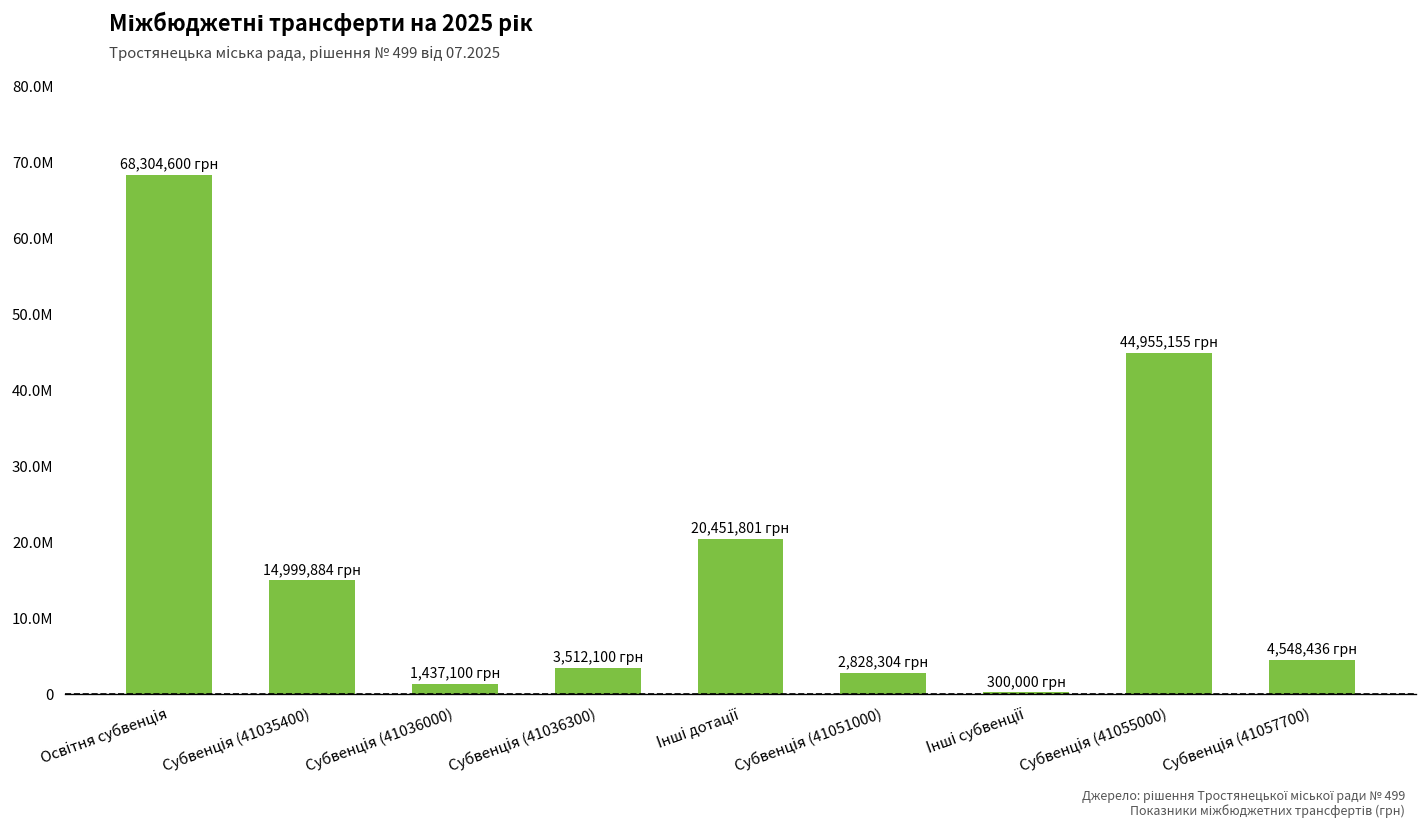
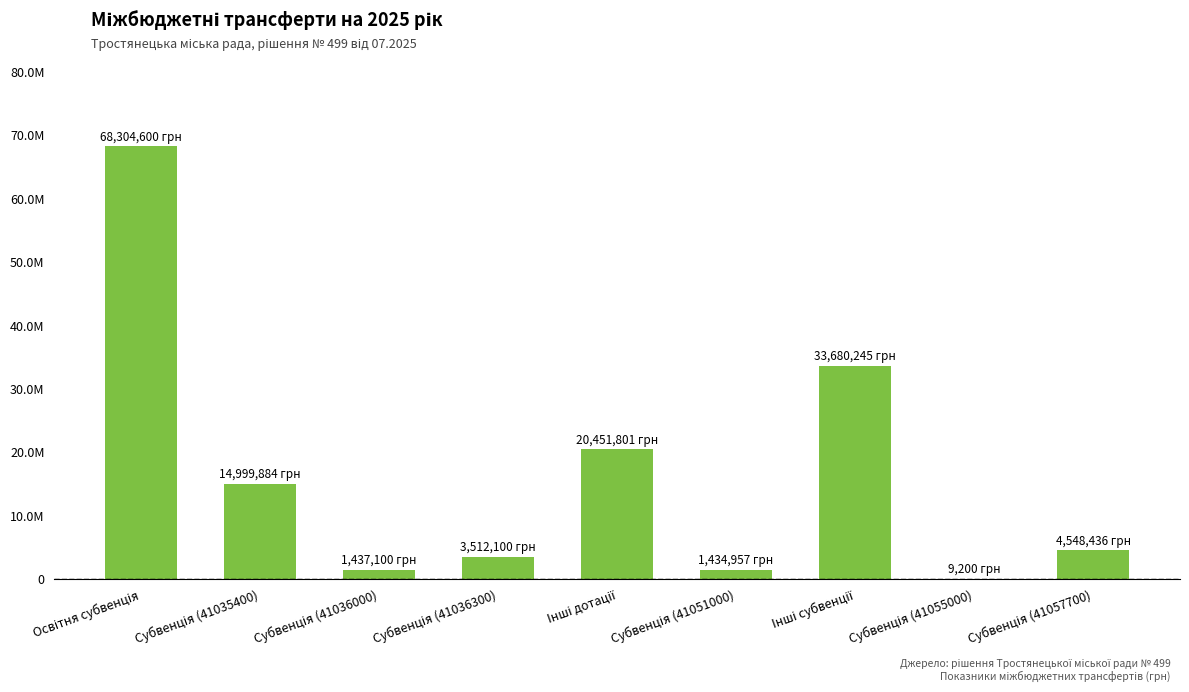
  {
    "Освітня субвенція": "68,304,600",
    "Субвенція (41035400)": "14,999,884",
    "Субвенція (41036000)": "1,437,100",
    "Субвенція (41036300)": "3,512,100",
    "Інші дотації": "20,451,801",
-   "Субвенція (41051000)": "2,828,304",
-   "Інші субвенції": "300,000",
-   "Субвенція (41055000)": "44,955,155",
+   "Субвенція (41051000)": "1,434,957",
+   "Інші субвенції": "33,680,245",
+   "Субвенція (41055000)": "9,200",
    "Субвенція (41057700)": "4,548,436"
  }
